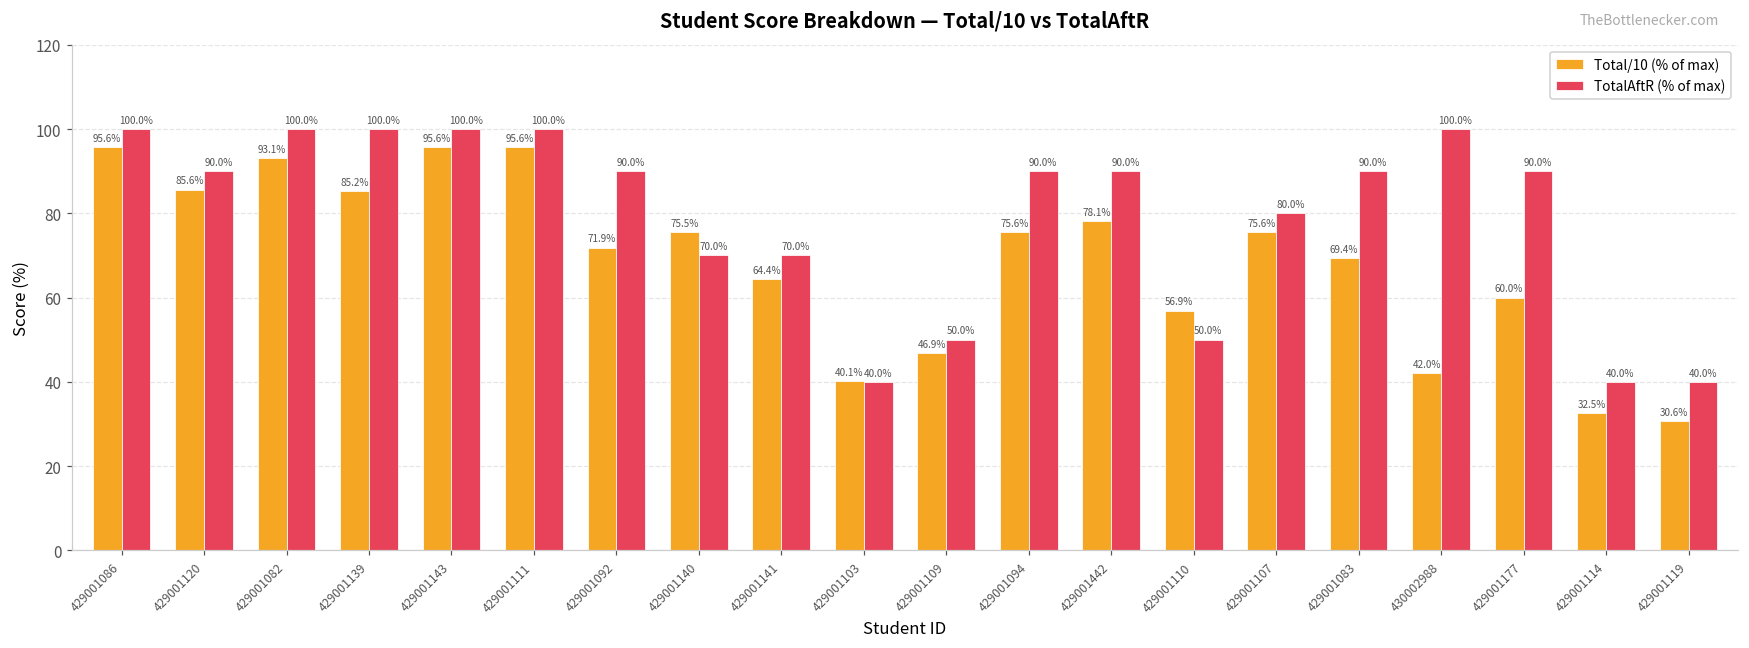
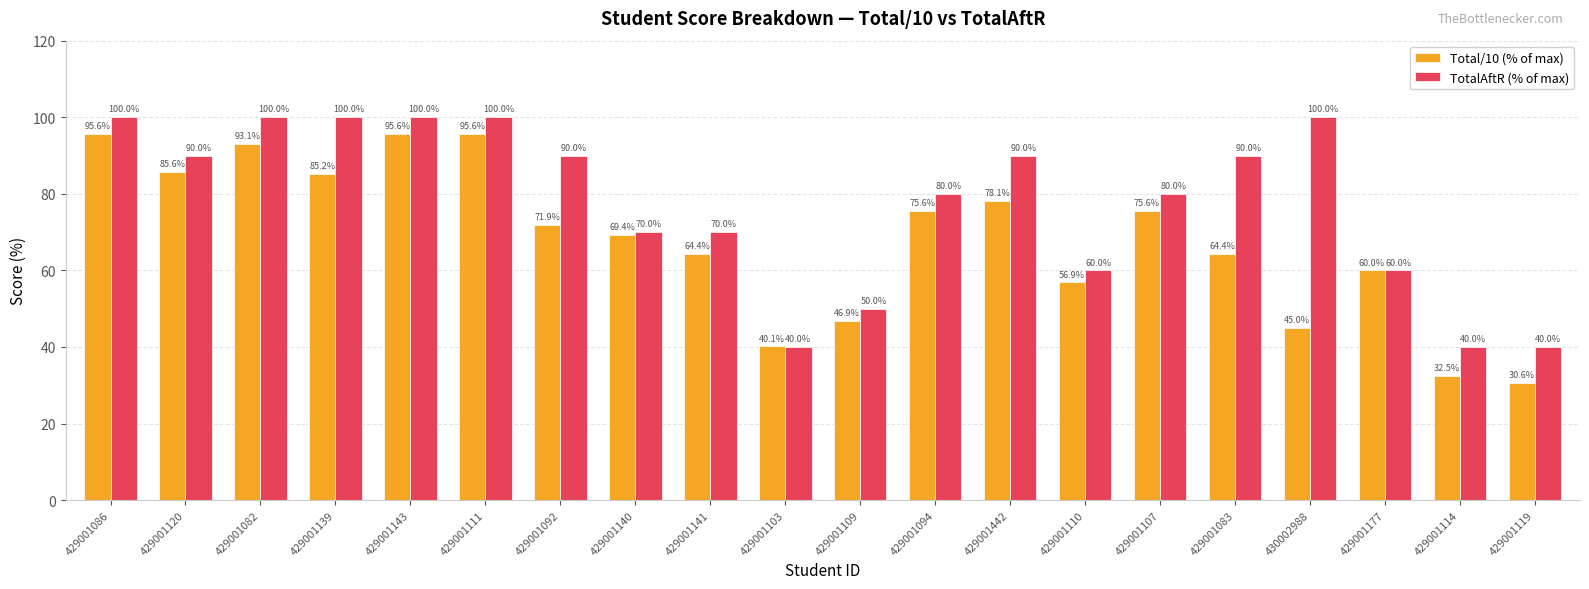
  {
    "Total/10 (% of max)": {
      "429001086": "95.6%",
      "429001120": "85.6%",
      "429001082": "93.1%",
      "429001139": "85.2%",
      "429001143": "95.6%",
      "429001111": "95.6%",
      "429001092": "71.9%",
-     "429001140": "75.5%",
+     "429001140": "69.4%",
      "429001141": "64.4%",
      "429001103": "40.1%",
      "429001109": "46.9%",
      "429001094": "75.6%",
      "429001442": "78.1%",
      "429001110": "56.9%",
      "429001107": "75.6%",
-     "429001083": "69.4%",
-     "430002988": "42.0%",
+     "429001083": "64.4%",
+     "430002988": "45.0%",
      "429001177": "60.0%",
      "429001114": "32.5%",
      "429001119": "30.6%"
    },
    "TotalAftR (% of max)": {
      "429001086": "100.0%",
      "429001120": "90.0%",
      "429001082": "100.0%",
      "429001139": "100.0%",
      "429001143": "100.0%",
      "429001111": "100.0%",
      "429001092": "90.0%",
      "429001140": "70.0%",
      "429001141": "70.0%",
      "429001103": "40.0%",
      "429001109": "50.0%",
-     "429001094": "90.0%",
+     "429001094": "80.0%",
      "429001442": "90.0%",
-     "429001110": "50.0%",
+     "429001110": "60.0%",
      "429001107": "80.0%",
      "429001083": "90.0%",
      "430002988": "100.0%",
-     "429001177": "90.0%",
+     "429001177": "60.0%",
      "429001114": "40.0%",
      "429001119": "40.0%"
    }
  }
